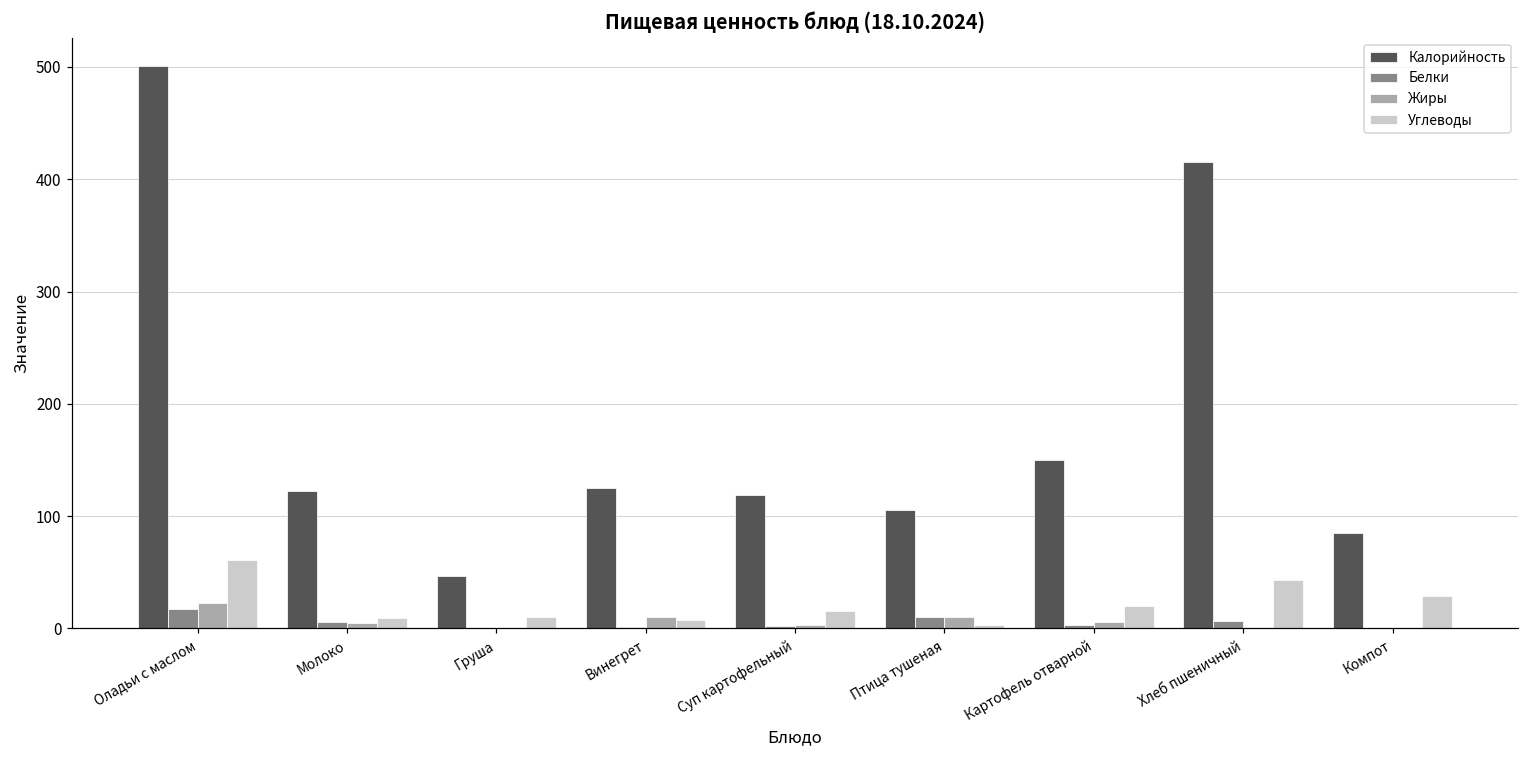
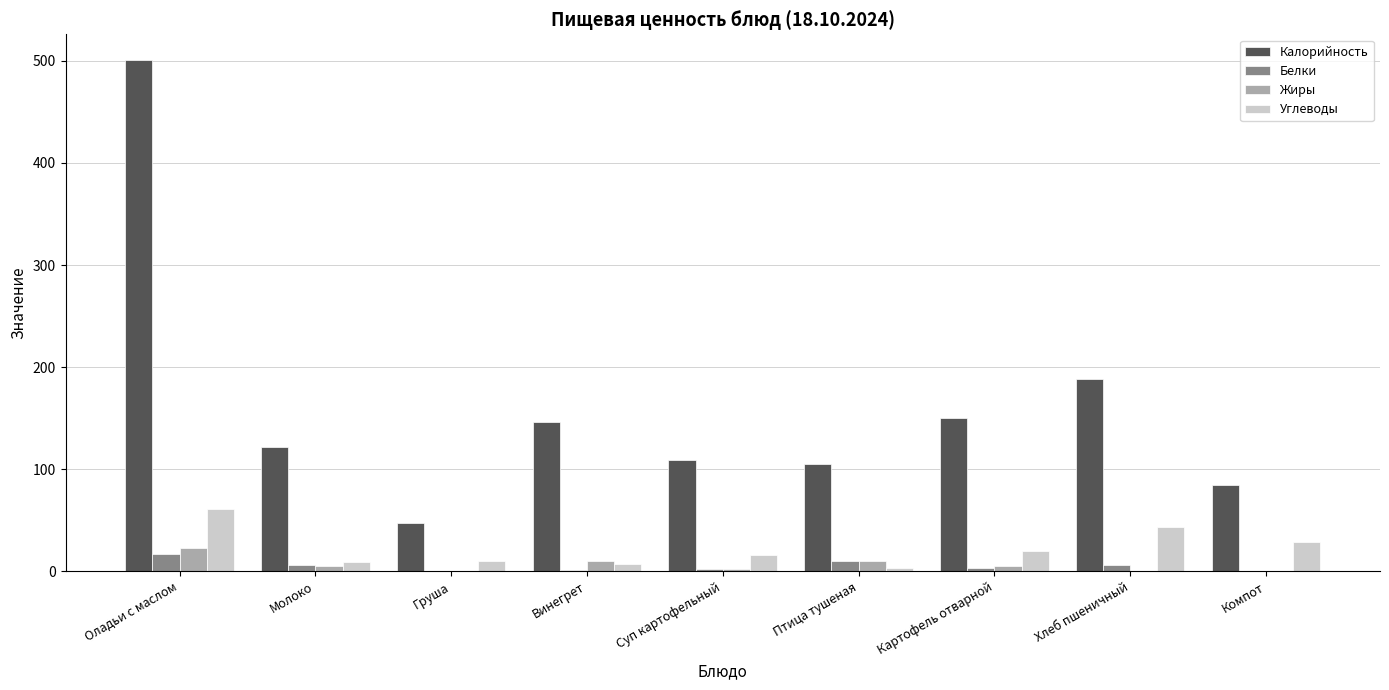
  {
    "Калорийность": {
      "Оладьи с маслом": 501,
      "Молоко": 122,
      "Груша": 47,
-     "Винегрет": 125,
-     "Суп картофельный": 119,
+     "Винегрет": 146,
+     "Суп картофельный": 109,
      "Птица тушеная": 106,
      "Картофель отварной": 150,
-     "Хлеб пшеничный": 415,
+     "Хлеб пшеничный": 188,
      "Компот": 85
    }
  }
